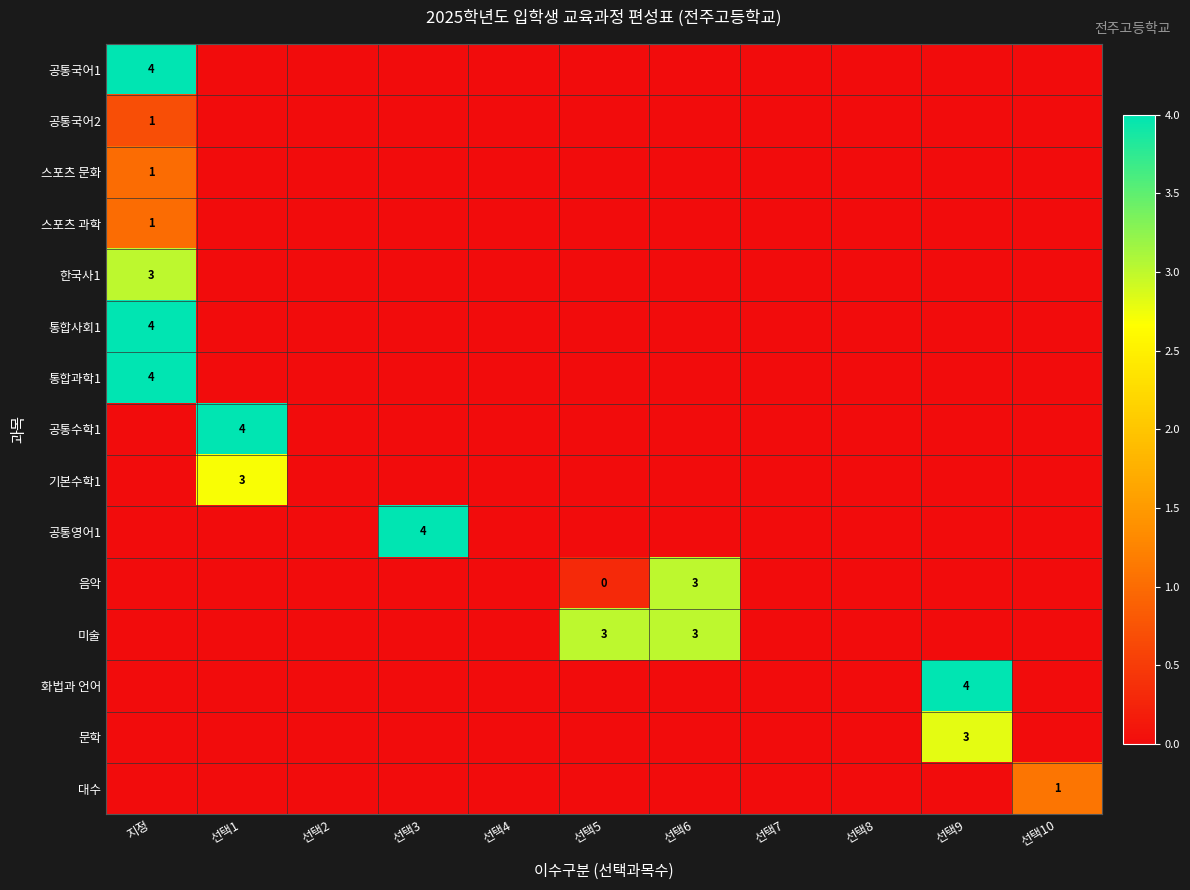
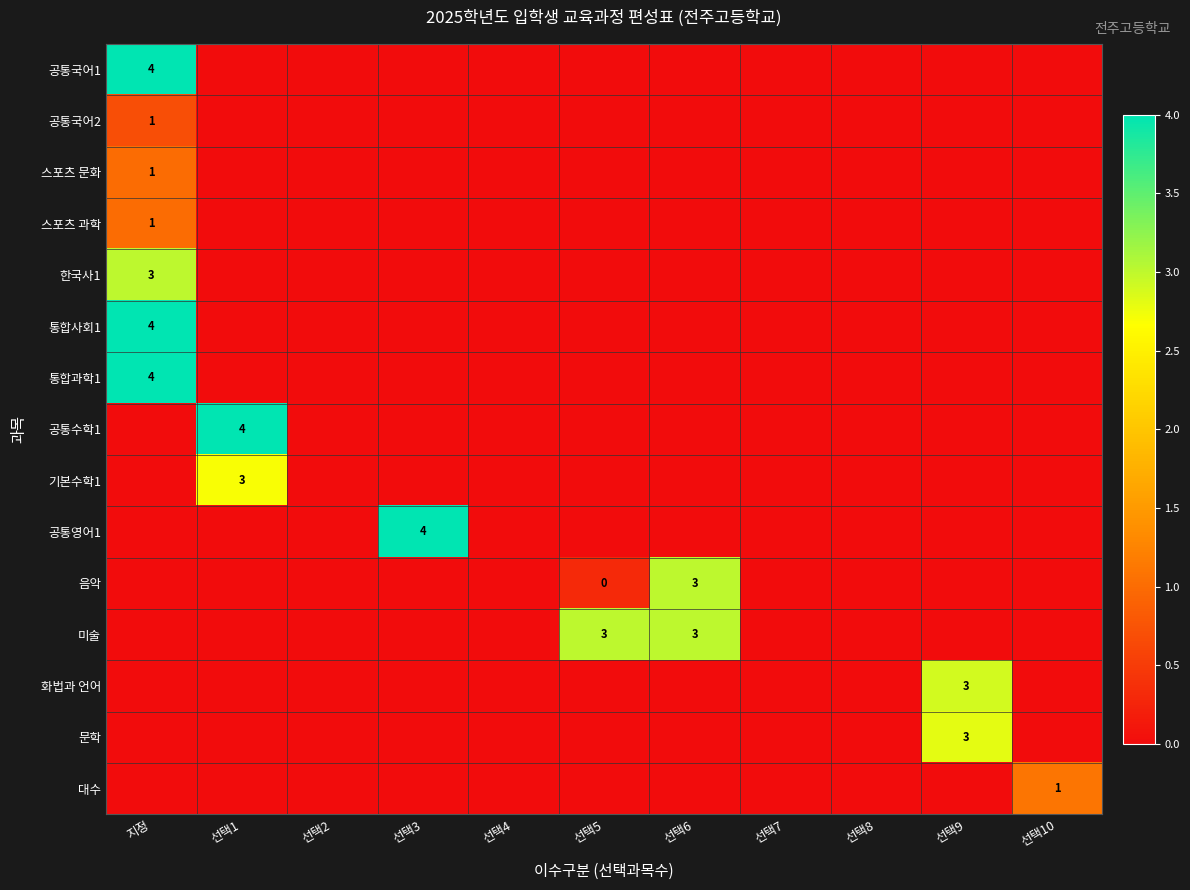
  {
    "공통국어1": {
      "지정": 4
    },
    "공통국어2": {
      "지정": 1
    },
    "스포츠 문화": {
      "지정": 1
    },
    "스포츠 과학": {
      "지정": 1
    },
    "한국사1": {
      "지정": 3
    },
    "통합사회1": {
      "지정": 4
    },
    "통합과학1": {
      "지정": 4
    },
    "공통수학1": {
      "선택1": 4
    },
    "기본수학1": {
      "선택1": 3
    },
    "공통영어1": {
      "선택3": 4
    },
    "음악": {
      "선택5": 0,
      "선택6": 3
    },
    "미술": {
      "선택5": 3,
      "선택6": 3
    },
    "화법과 언어": {
-     "선택9": 4
+     "선택9": 3
    },
    "문학": {
      "선택9": 3
    },
    "대수": {
      "선택10": 1
    }
  }
